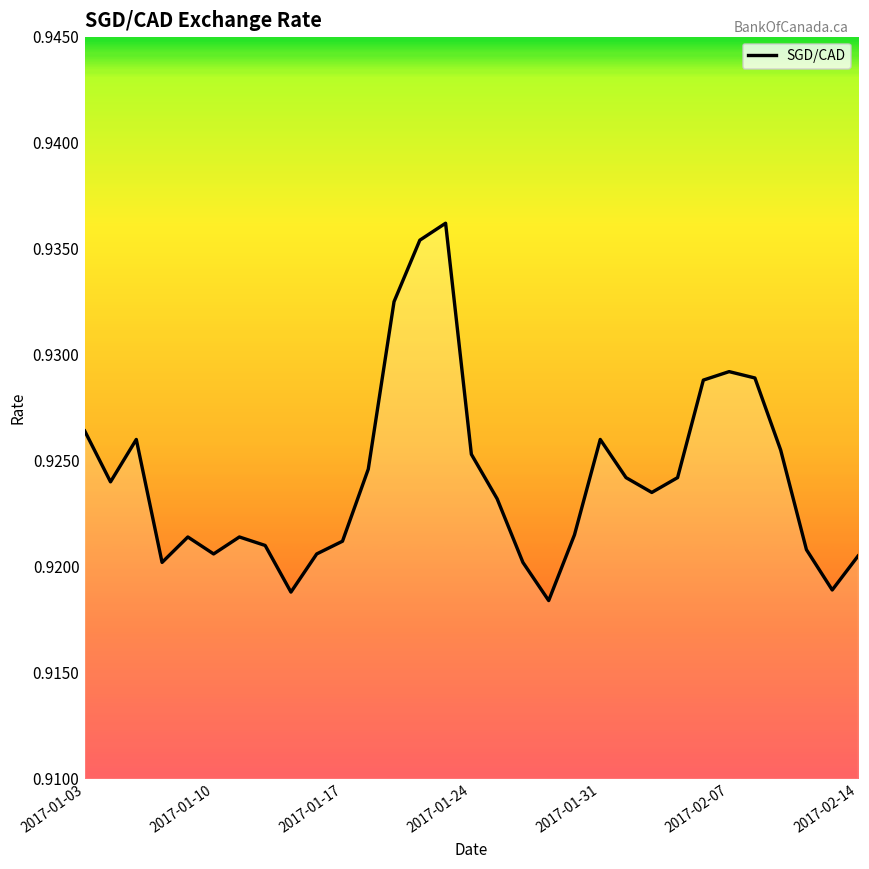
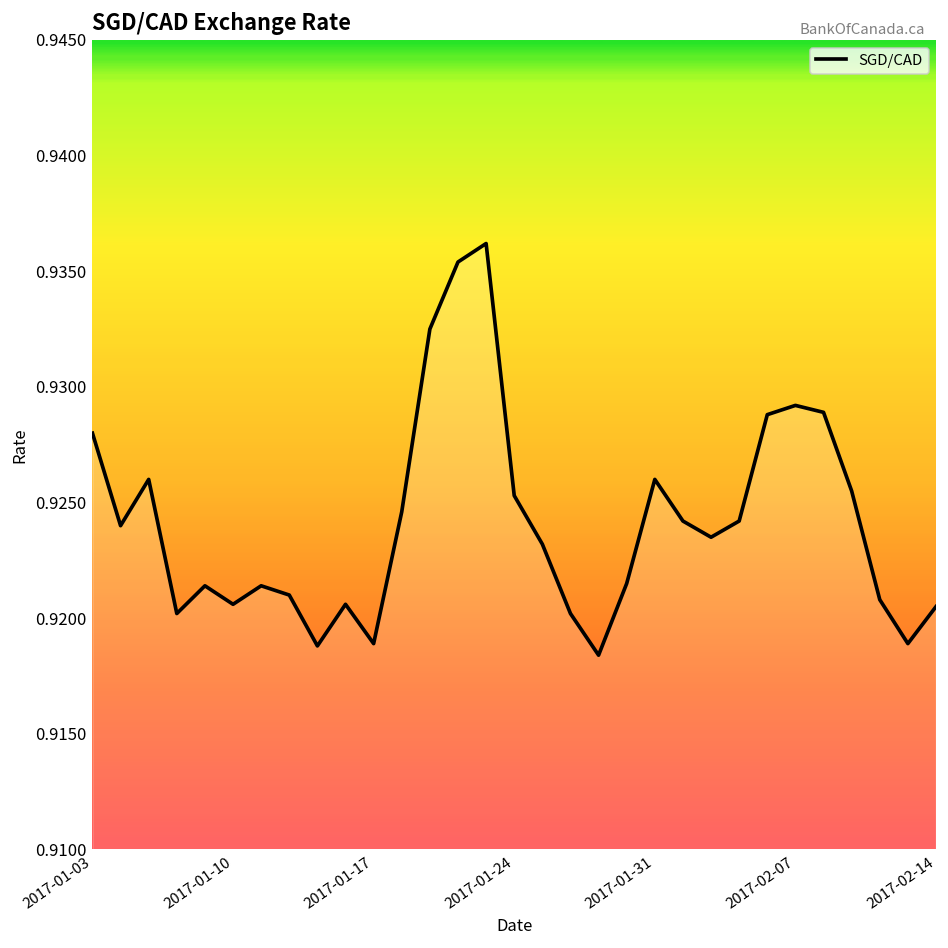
  {
-   "2017-01-03": 0.9264,
+   "2017-01-03": 0.9280,
    "2017-01-10": 0.9206,
-   "2017-01-17": 0.9212,
+   "2017-01-17": 0.9189,
    "2017-01-24": 0.9253,
    "2017-01-31": 0.9260,
    "2017-02-07": 0.9292,
    "2017-02-14": 0.9205
  }
